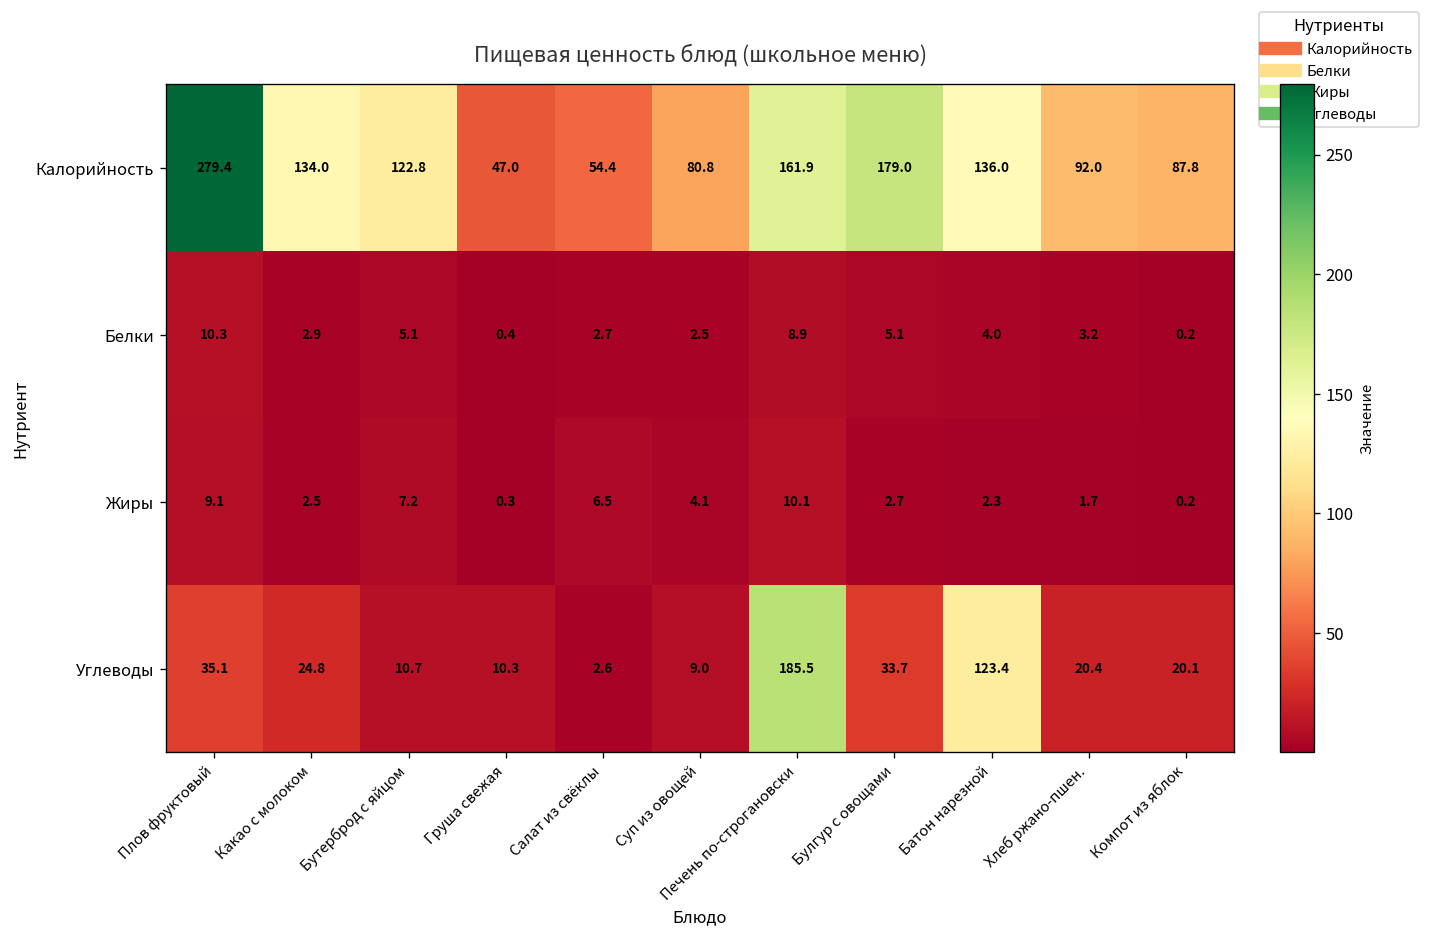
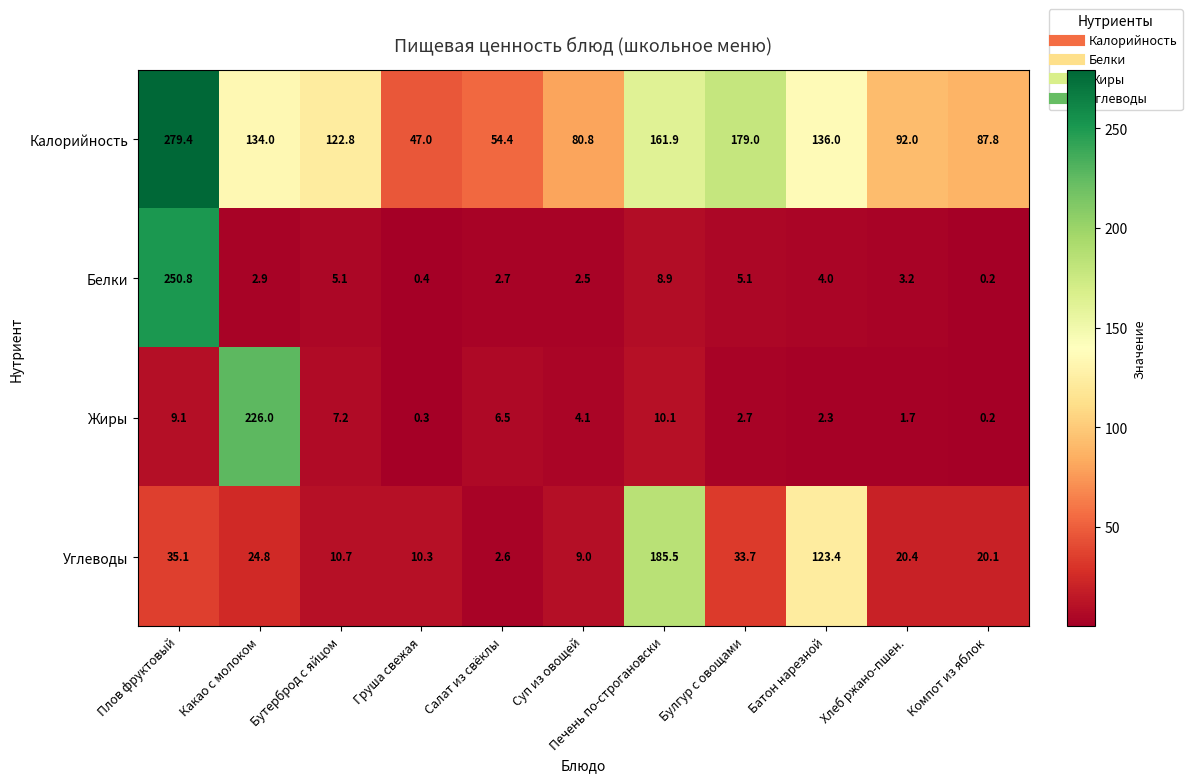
  {
    "Калорийность": {
      "Плов фруктовый": 279.4,
      "Какао с молоком": 134.0,
      "Бутерброд с яйцом": 122.8,
      "Груша свежая": 47.0,
      "Салат из свёклы": 54.4,
      "Суп из овощей": 80.8,
      "Печень по-строгановски": 161.9,
      "Булгур с овощами": 179.0,
      "Батон нарезной": 136.0,
      "Хлеб ржано-пшен.": 92.0,
      "Компот из яблок": 87.8
    },
    "Белки": {
-     "Плов фруктовый": 10.3,
+     "Плов фруктовый": 250.8,
      "Какао с молоком": 2.9,
      "Бутерброд с яйцом": 5.1,
      "Груша свежая": 0.4,
      "Салат из свёклы": 2.7,
      "Суп из овощей": 2.5,
      "Печень по-строгановски": 8.9,
      "Булгур с овощами": 5.1,
      "Батон нарезной": 4.0,
      "Хлеб ржано-пшен.": 3.2,
      "Компот из яблок": 0.2
    },
    "Жиры": {
      "Плов фруктовый": 9.1,
-     "Какао с молоком": 2.5,
+     "Какао с молоком": 226.0,
      "Бутерброд с яйцом": 7.2,
      "Груша свежая": 0.3,
      "Салат из свёклы": 6.5,
      "Суп из овощей": 4.1,
      "Печень по-строгановски": 10.1,
      "Булгур с овощами": 2.7,
      "Батон нарезной": 2.3,
      "Хлеб ржано-пшен.": 1.7,
      "Компот из яблок": 0.2
    },
    "Углеводы": {
      "Плов фруктовый": 35.1,
      "Какао с молоком": 24.8,
      "Бутерброд с яйцом": 10.7,
      "Груша свежая": 10.3,
      "Салат из свёклы": 2.6,
      "Суп из овощей": 9.0,
      "Печень по-строгановски": 185.5,
      "Булгур с овощами": 33.7,
      "Батон нарезной": 123.4,
      "Хлеб ржано-пшен.": 20.4,
      "Компот из яблок": 20.1
    }
  }
